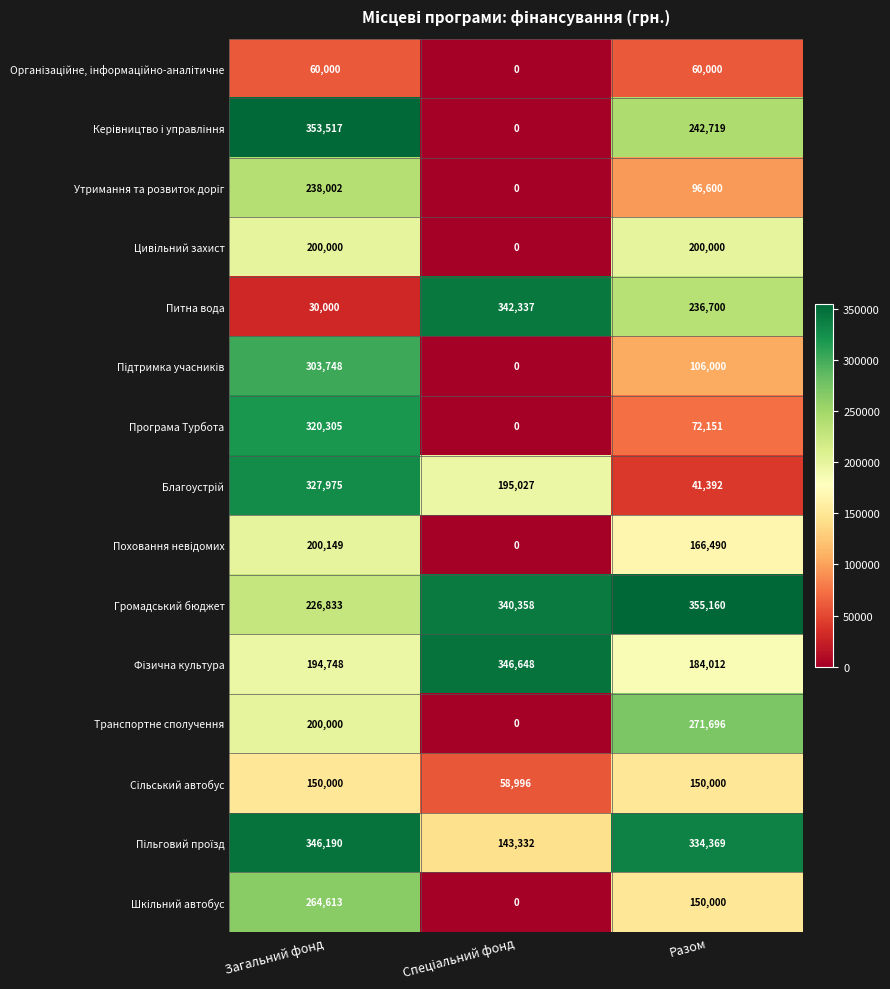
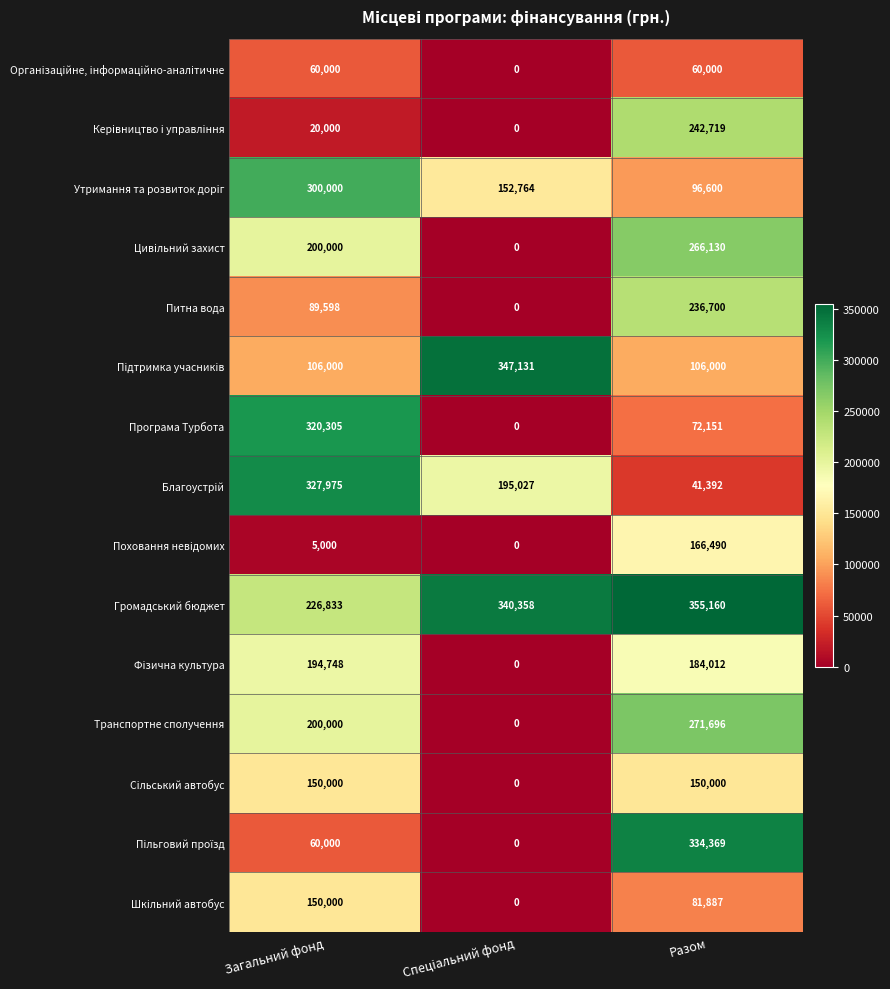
  {
    "Організаційне, інформаційно-аналітичне": {
      "Загальний фонд": "60,000",
      "Спеціальний фонд": "0",
      "Разом": "60,000"
    },
    "Керівництво і управління": {
-     "Загальний фонд": "353,517",
+     "Загальний фонд": "20,000",
      "Спеціальний фонд": "0",
      "Разом": "242,719"
    },
    "Утримання та розвиток доріг": {
-     "Загальний фонд": "238,002",
-     "Спеціальний фонд": "0",
+     "Загальний фонд": "300,000",
+     "Спеціальний фонд": "152,764",
      "Разом": "96,600"
    },
    "Цивільний захист": {
      "Загальний фонд": "200,000",
      "Спеціальний фонд": "0",
-     "Разом": "200,000"
+     "Разом": "266,130"
    },
    "Питна вода": {
-     "Загальний фонд": "30,000",
-     "Спеціальний фонд": "342,337",
+     "Загальний фонд": "89,598",
+     "Спеціальний фонд": "0",
      "Разом": "236,700"
    },
    "Підтримка учасників": {
-     "Загальний фонд": "303,748",
-     "Спеціальний фонд": "0",
+     "Загальний фонд": "106,000",
+     "Спеціальний фонд": "347,131",
      "Разом": "106,000"
    },
    "Програма Турбота": {
      "Загальний фонд": "320,305",
      "Спеціальний фонд": "0",
      "Разом": "72,151"
    },
    "Благоустрій": {
      "Загальний фонд": "327,975",
      "Спеціальний фонд": "195,027",
      "Разом": "41,392"
    },
    "Поховання невідомих": {
-     "Загальний фонд": "200,149",
+     "Загальний фонд": "5,000",
      "Спеціальний фонд": "0",
      "Разом": "166,490"
    },
    "Громадський бюджет": {
      "Загальний фонд": "226,833",
      "Спеціальний фонд": "340,358",
      "Разом": "355,160"
    },
    "Фізична культура": {
      "Загальний фонд": "194,748",
-     "Спеціальний фонд": "346,648",
+     "Спеціальний фонд": "0",
      "Разом": "184,012"
    },
    "Транспортне сполучення": {
      "Загальний фонд": "200,000",
      "Спеціальний фонд": "0",
      "Разом": "271,696"
    },
    "Сільський автобус": {
      "Загальний фонд": "150,000",
-     "Спеціальний фонд": "58,996",
+     "Спеціальний фонд": "0",
      "Разом": "150,000"
    },
    "Пільговий проїзд": {
-     "Загальний фонд": "346,190",
-     "Спеціальний фонд": "143,332",
+     "Загальний фонд": "60,000",
+     "Спеціальний фонд": "0",
      "Разом": "334,369"
    },
    "Шкільний автобус": {
-     "Загальний фонд": "264,613",
+     "Загальний фонд": "150,000",
      "Спеціальний фонд": "0",
-     "Разом": "150,000"
+     "Разом": "81,887"
    }
  }
